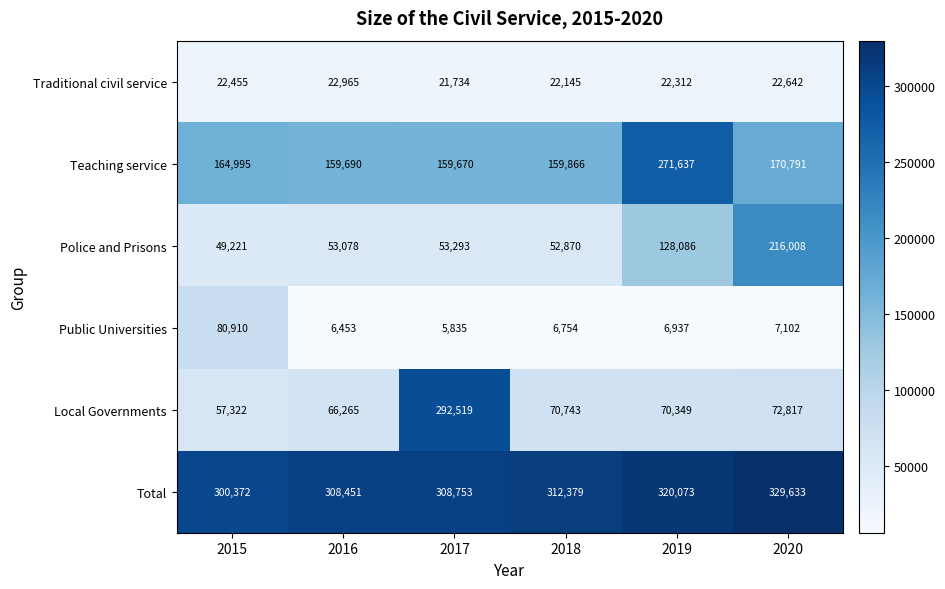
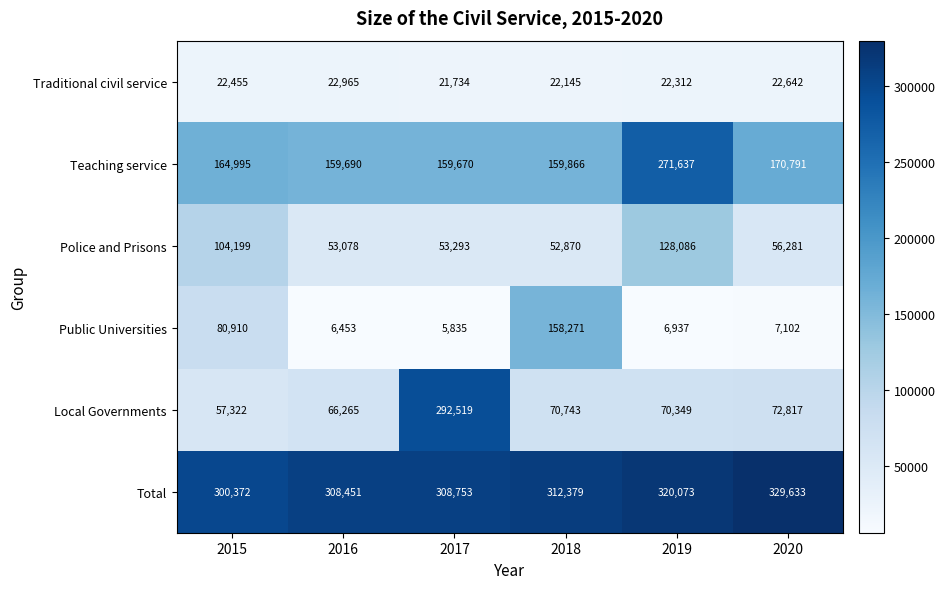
  {
    "Traditional civil service": {
      "2015": "22,455",
      "2016": "22,965",
      "2017": "21,734",
      "2018": "22,145",
      "2019": "22,312",
      "2020": "22,642"
    },
    "Teaching service": {
      "2015": "164,995",
      "2016": "159,690",
      "2017": "159,670",
      "2018": "159,866",
      "2019": "271,637",
      "2020": "170,791"
    },
    "Police and Prisons": {
-     "2015": "49,221",
+     "2015": "104,199",
      "2016": "53,078",
      "2017": "53,293",
      "2018": "52,870",
      "2019": "128,086",
-     "2020": "216,008"
+     "2020": "56,281"
    },
    "Public Universities": {
      "2015": "80,910",
      "2016": "6,453",
      "2017": "5,835",
-     "2018": "6,754",
+     "2018": "158,271",
      "2019": "6,937",
      "2020": "7,102"
    },
    "Local Governments": {
      "2015": "57,322",
      "2016": "66,265",
      "2017": "292,519",
      "2018": "70,743",
      "2019": "70,349",
      "2020": "72,817"
    },
    "Total": {
      "2015": "300,372",
      "2016": "308,451",
      "2017": "308,753",
      "2018": "312,379",
      "2019": "320,073",
      "2020": "329,633"
    }
  }
